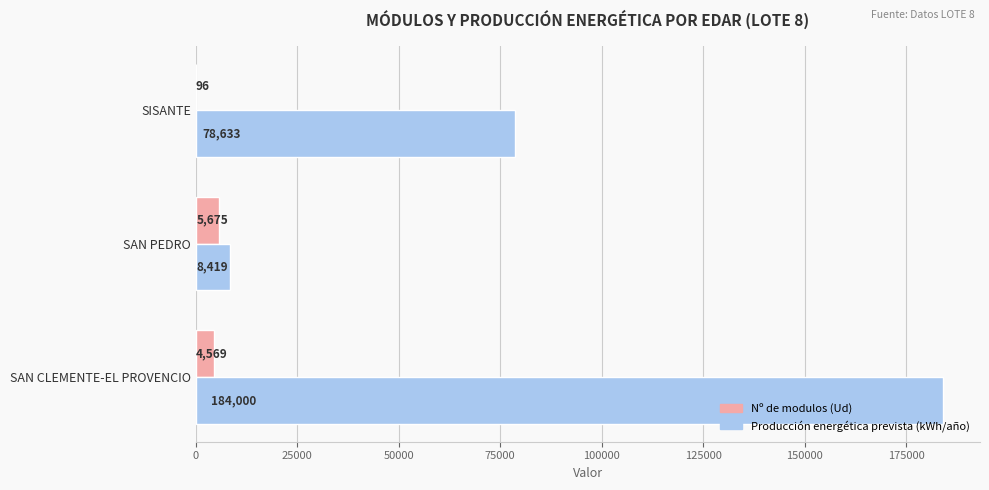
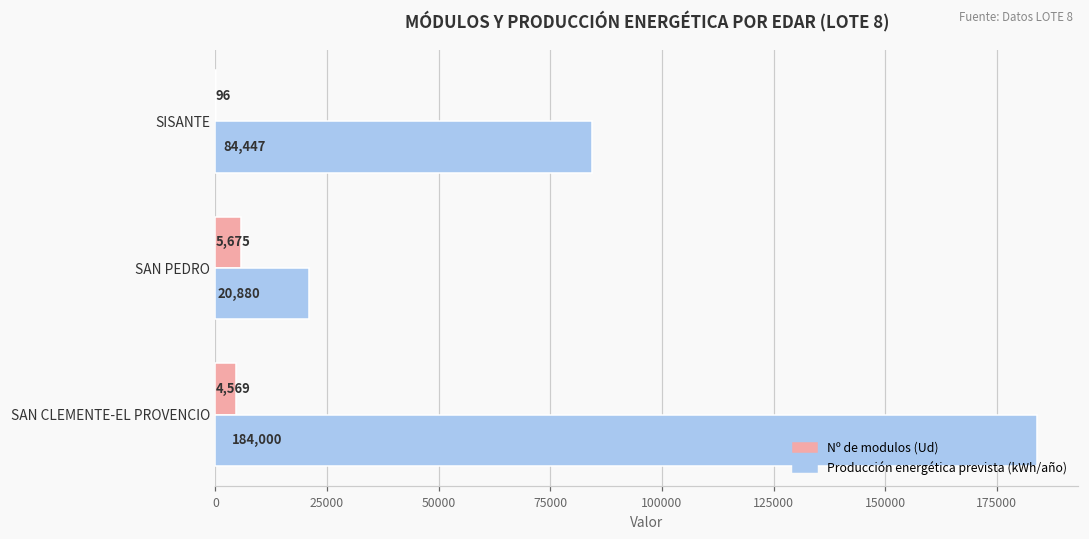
  {
    "Nº de modulos (Ud)": {
      "SISANTE": "96",
      "SAN PEDRO": "5,675",
      "SAN CLEMENTE-EL PROVENCIO": "4,569"
    },
    "Producción energética prevista (kWh/año)": {
-     "SISANTE": "78,633",
-     "SAN PEDRO": "8,419",
+     "SISANTE": "84,447",
+     "SAN PEDRO": "20,880",
      "SAN CLEMENTE-EL PROVENCIO": "184,000"
    }
  }
